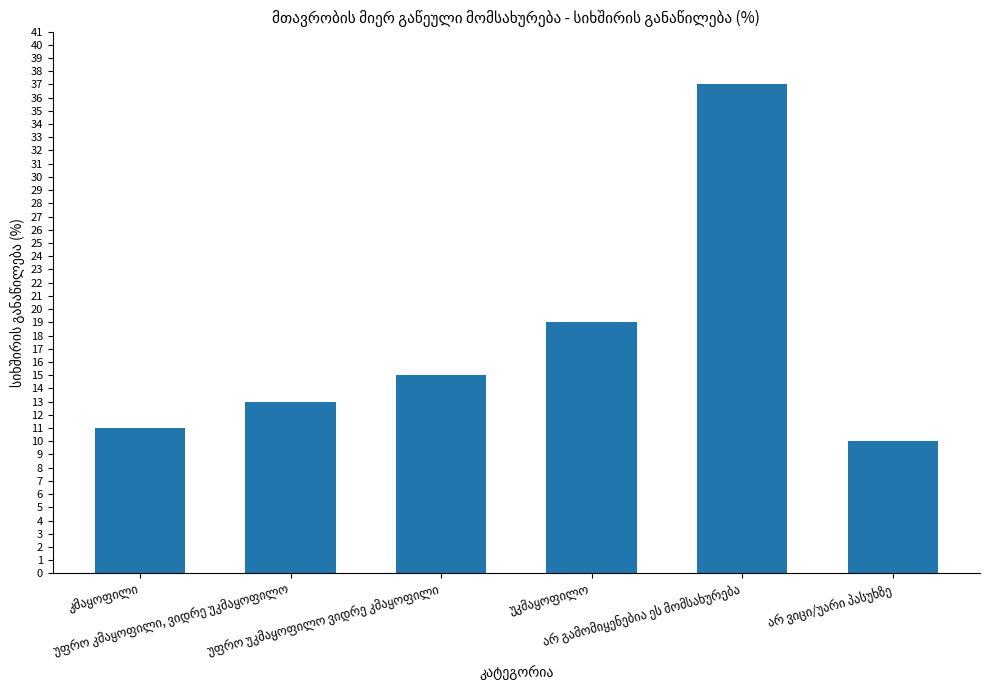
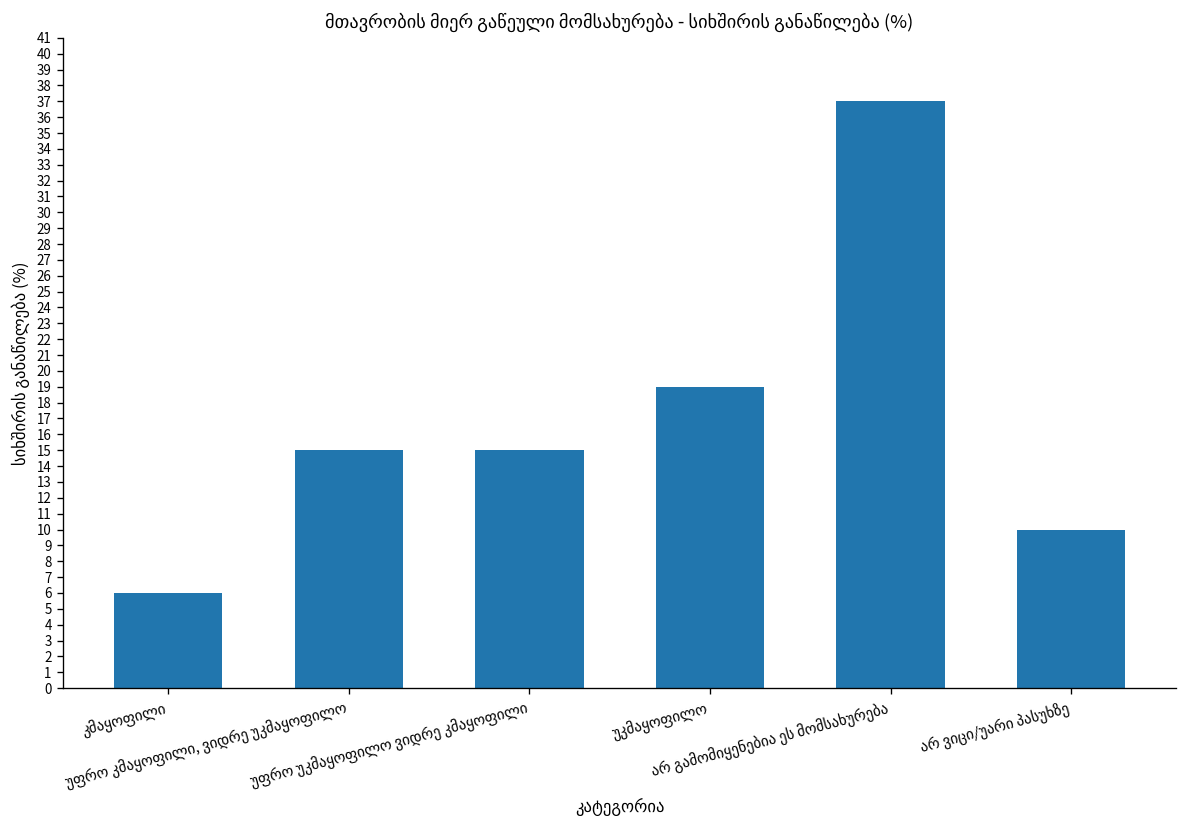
  {
-   "კმაყოფილი": 11,
-   "უფრო კმაყოფილი, ვიდრე უკმაყოფილო": 13,
+   "კმაყოფილი": 6,
+   "უფრო კმაყოფილი, ვიდრე უკმაყოფილო": 15,
    "უფრო უკმაყოფილო ვიდრე კმაყოფილი": 15,
    "უკმაყოფილო": 19,
    "არ გამომიყენებია ეს მომსახურება": 37,
    "არ ვიცი/უარი პასუხზე": 10
  }
